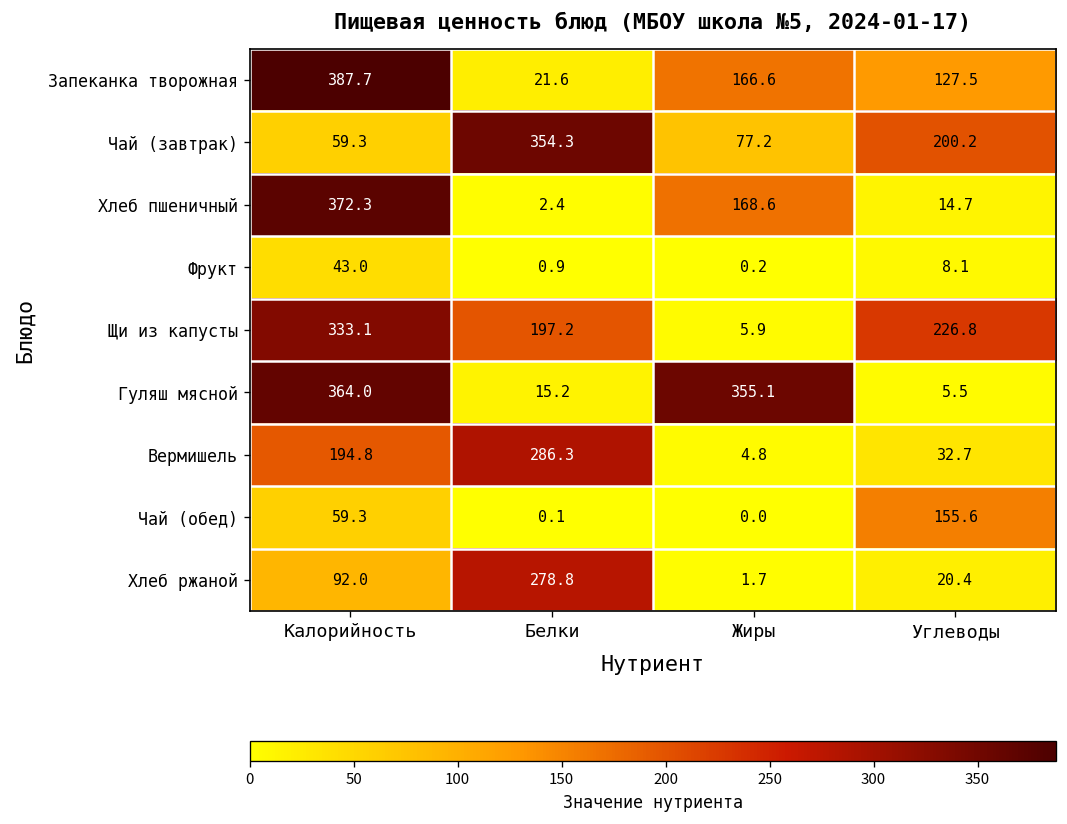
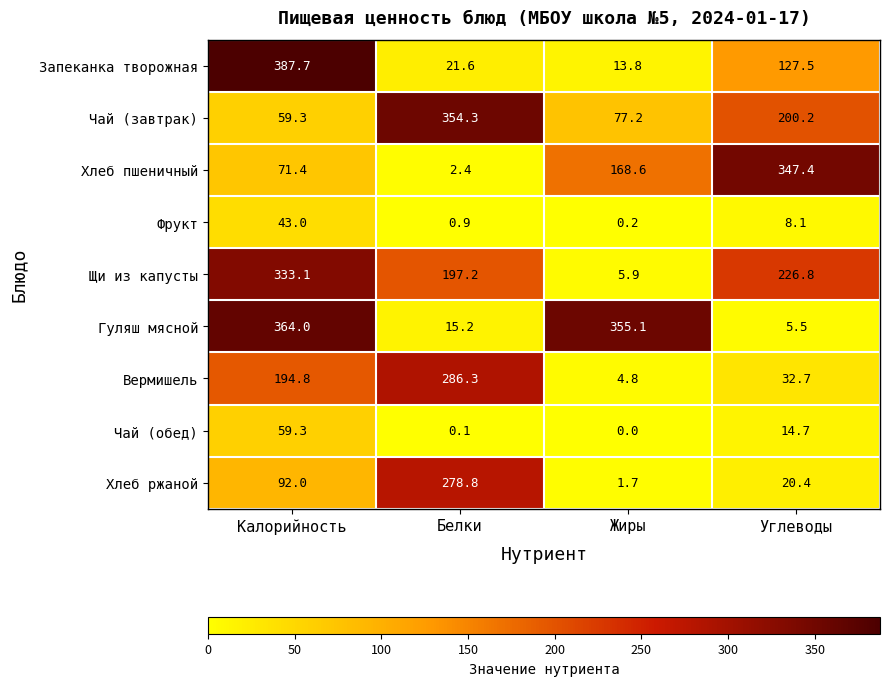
  {
    "Запеканка творожная": {
      "Калорийность": 387.7,
      "Белки": 21.6,
-     "Жиры": 166.6,
+     "Жиры": 13.8,
      "Углеводы": 127.5
    },
    "Чай (завтрак)": {
      "Калорийность": 59.3,
      "Белки": 354.3,
      "Жиры": 77.2,
      "Углеводы": 200.2
    },
    "Хлеб пшеничный": {
-     "Калорийность": 372.3,
+     "Калорийность": 71.4,
      "Белки": 2.4,
      "Жиры": 168.6,
-     "Углеводы": 14.7
+     "Углеводы": 347.4
    },
    "Фрукт": {
      "Калорийность": 43.0,
      "Белки": 0.9,
      "Жиры": 0.2,
      "Углеводы": 8.1
    },
    "Щи из капусты": {
      "Калорийность": 333.1,
      "Белки": 197.2,
      "Жиры": 5.9,
      "Углеводы": 226.8
    },
    "Гуляш мясной": {
      "Калорийность": 364.0,
      "Белки": 15.2,
      "Жиры": 355.1,
      "Углеводы": 5.5
    },
    "Вермишель": {
      "Калорийность": 194.8,
      "Белки": 286.3,
      "Жиры": 4.8,
      "Углеводы": 32.7
    },
    "Чай (обед)": {
      "Калорийность": 59.3,
      "Белки": 0.1,
      "Жиры": 0.0,
-     "Углеводы": 155.6
+     "Углеводы": 14.7
    },
    "Хлеб ржаной": {
      "Калорийность": 92.0,
      "Белки": 278.8,
      "Жиры": 1.7,
      "Углеводы": 20.4
    }
  }
